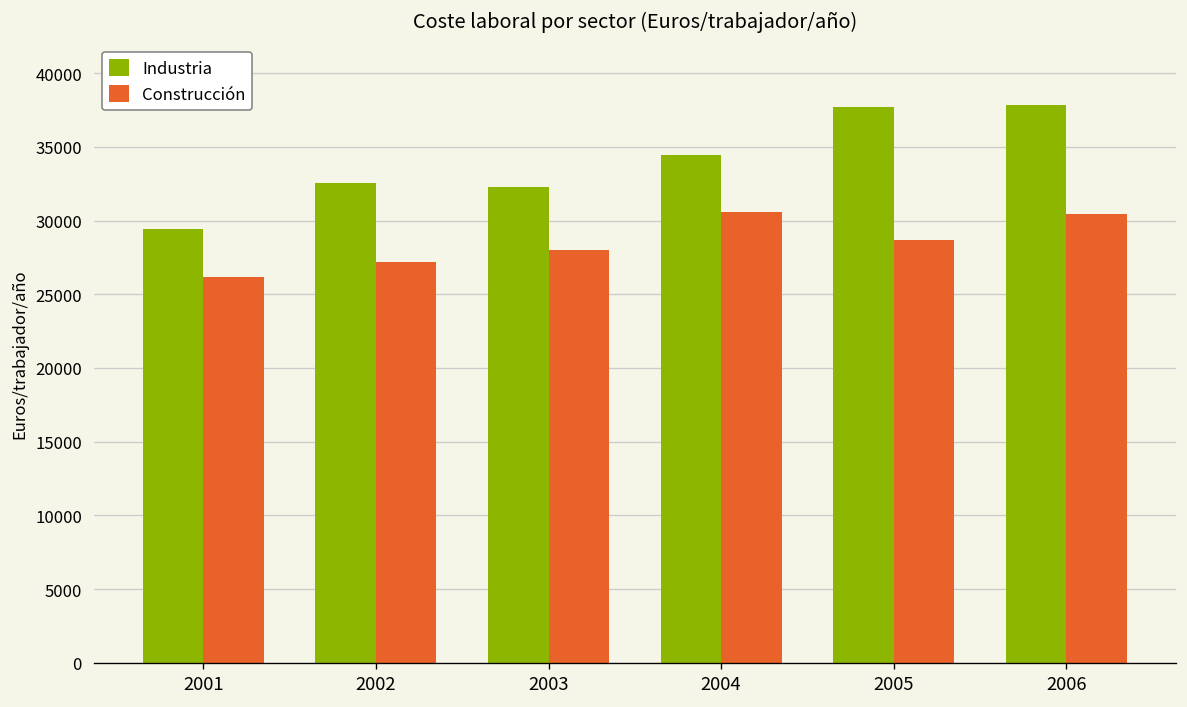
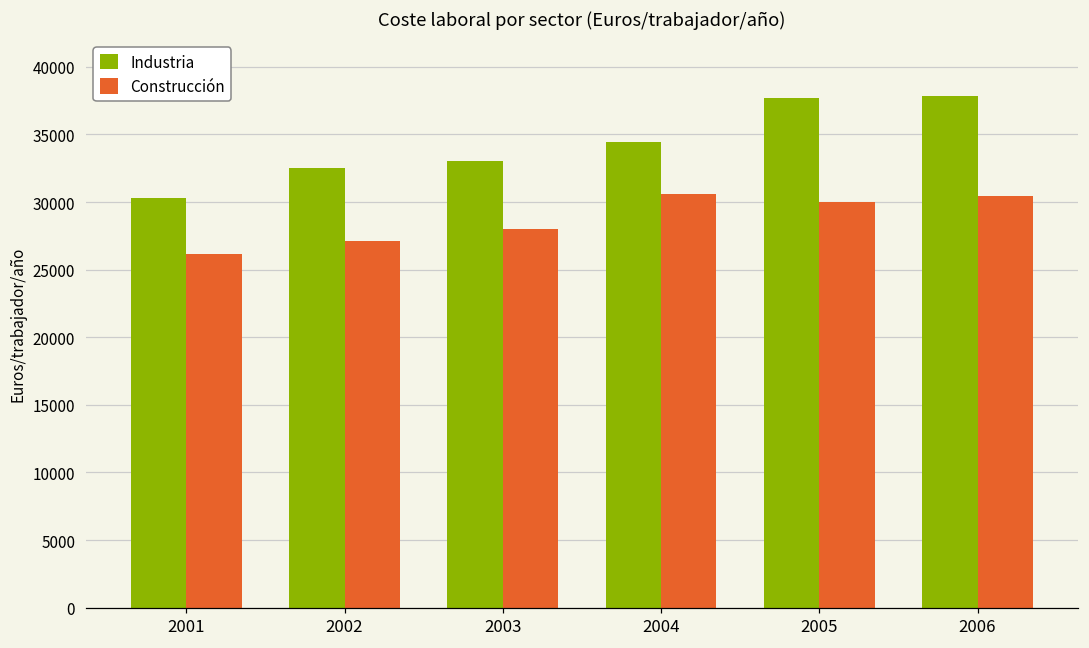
  {
    "Industria": {
-     "2001": 29400,
+     "2001": 30300,
      "2002": 32500,
-     "2003": 32300,
+     "2003": 33100,
      "2004": 34400,
      "2005": 37700,
      "2006": 37800
    },
    "Construcción": {
      "2001": 26200,
      "2002": 27200,
      "2003": 28000,
      "2004": 30600,
-     "2005": 28700,
+     "2005": 30000,
      "2006": 30400
    }
  }
